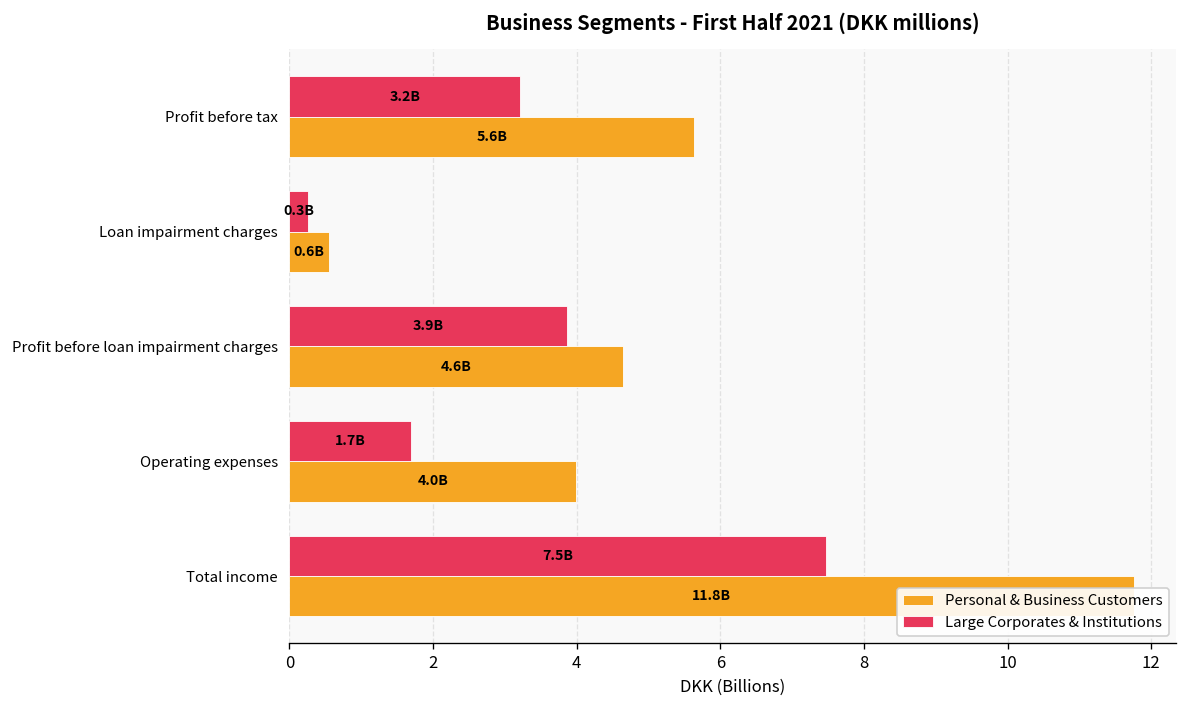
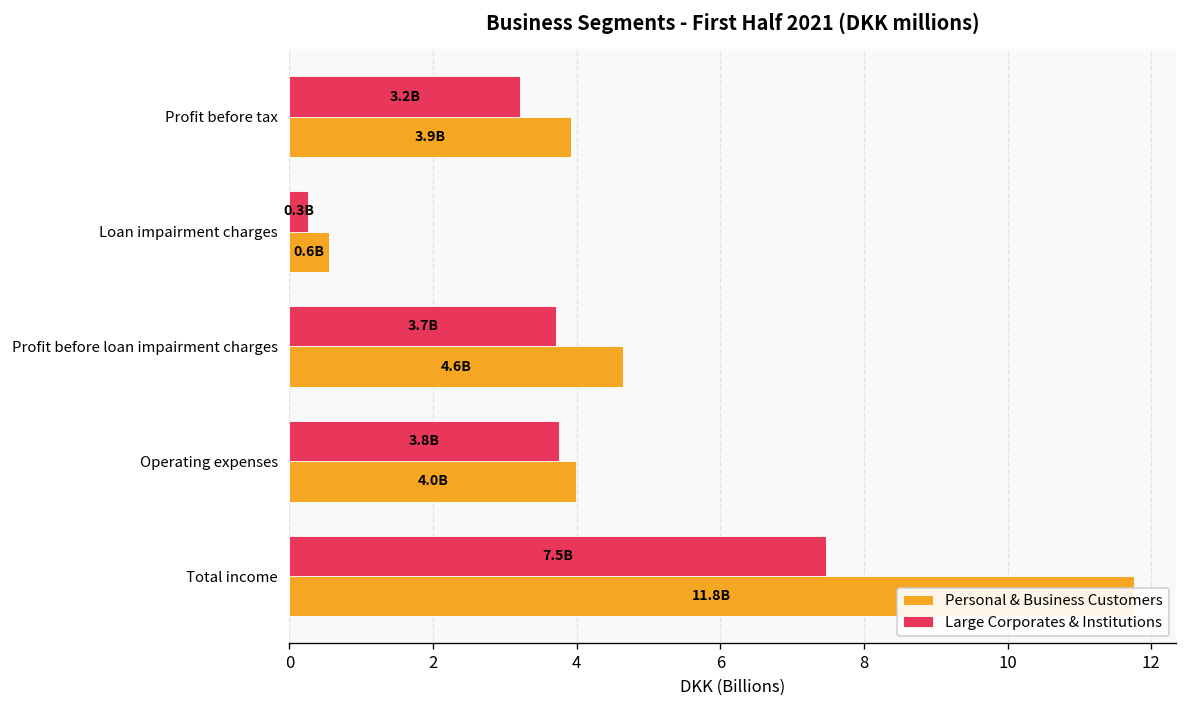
  {
    "Personal & Business Customers": {
-     "Profit before tax": "5.6B",
+     "Profit before tax": "3.9B",
      "Loan impairment charges": "0.6B",
      "Profit before loan impairment charges": "4.6B",
      "Operating expenses": "4.0B"
    },
    "Large Corporates & Institutions": {
      "Profit before tax": "3.2B",
      "Loan impairment charges": "0.3B",
-     "Profit before loan impairment charges": "3.9B",
-     "Operating expenses": "1.7B",
+     "Profit before loan impairment charges": "3.7B",
+     "Operating expenses": "3.8B",
      "Total income": "7.5B"
    }
  }
